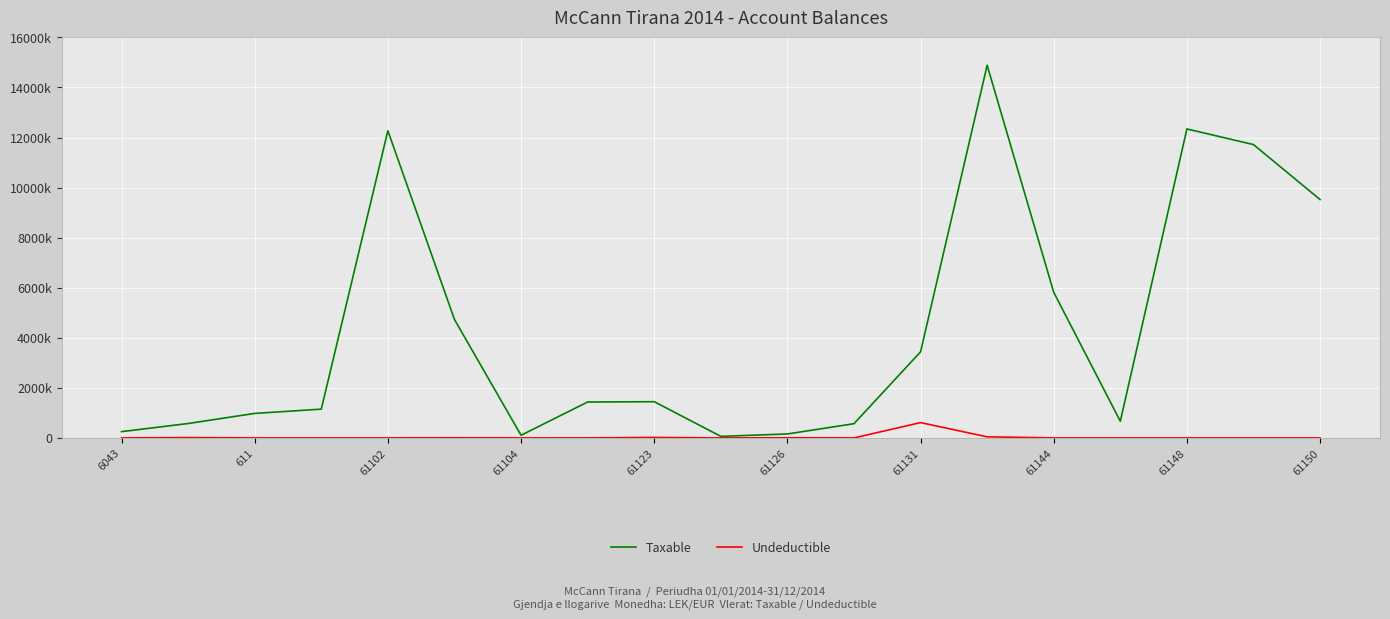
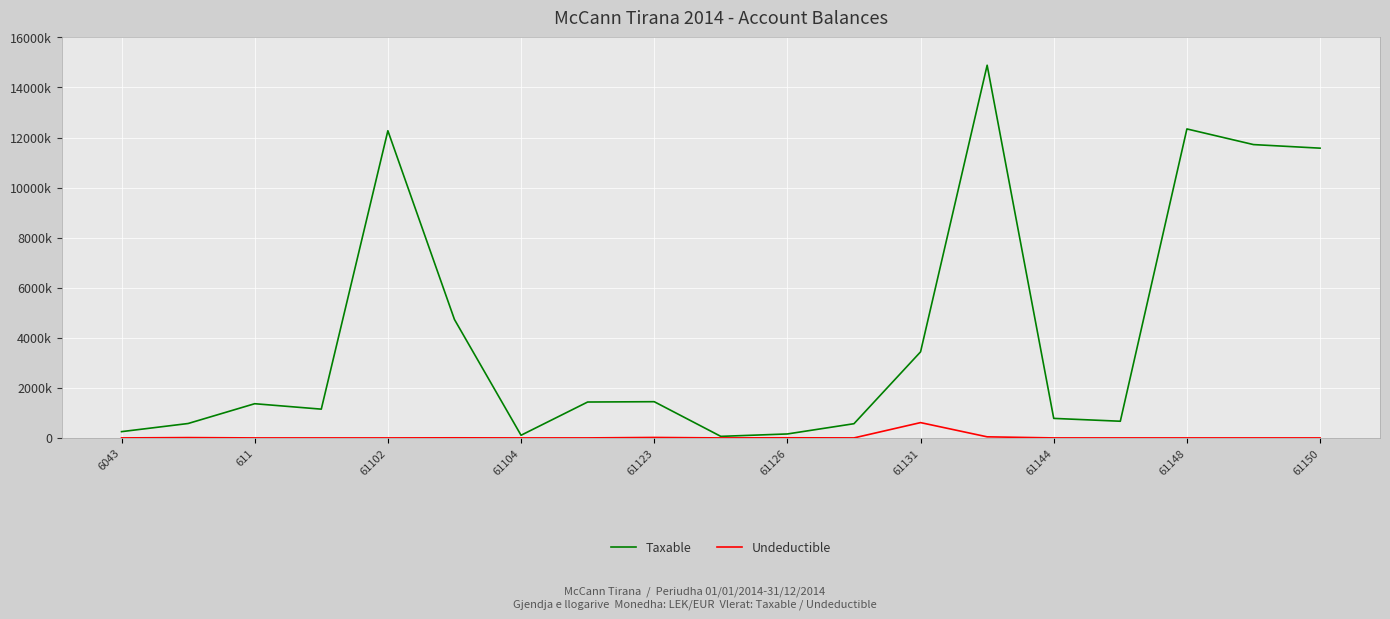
  {
    "Taxable": {
      "6043": 300000,
-     "611": 1000000,
+     "611": 1400000,
      "61102": 12300000,
      "61104": 100000,
      "61123": 1400000,
      "61126": 200000,
      "61131": 3400000,
-     "61144": 5800000,
+     "61144": 800000,
      "61148": 12300000,
-     "61150": 9500000
+     "61150": 11600000
    },
    "Undeductible": {
      "6043": 0,
      "611": 0,
      "61102": 0,
      "61104": 0,
      "61123": 0,
      "61126": 0,
      "61131": 600000,
      "61144": 0,
      "61148": 0,
      "61150": 0
    }
  }
